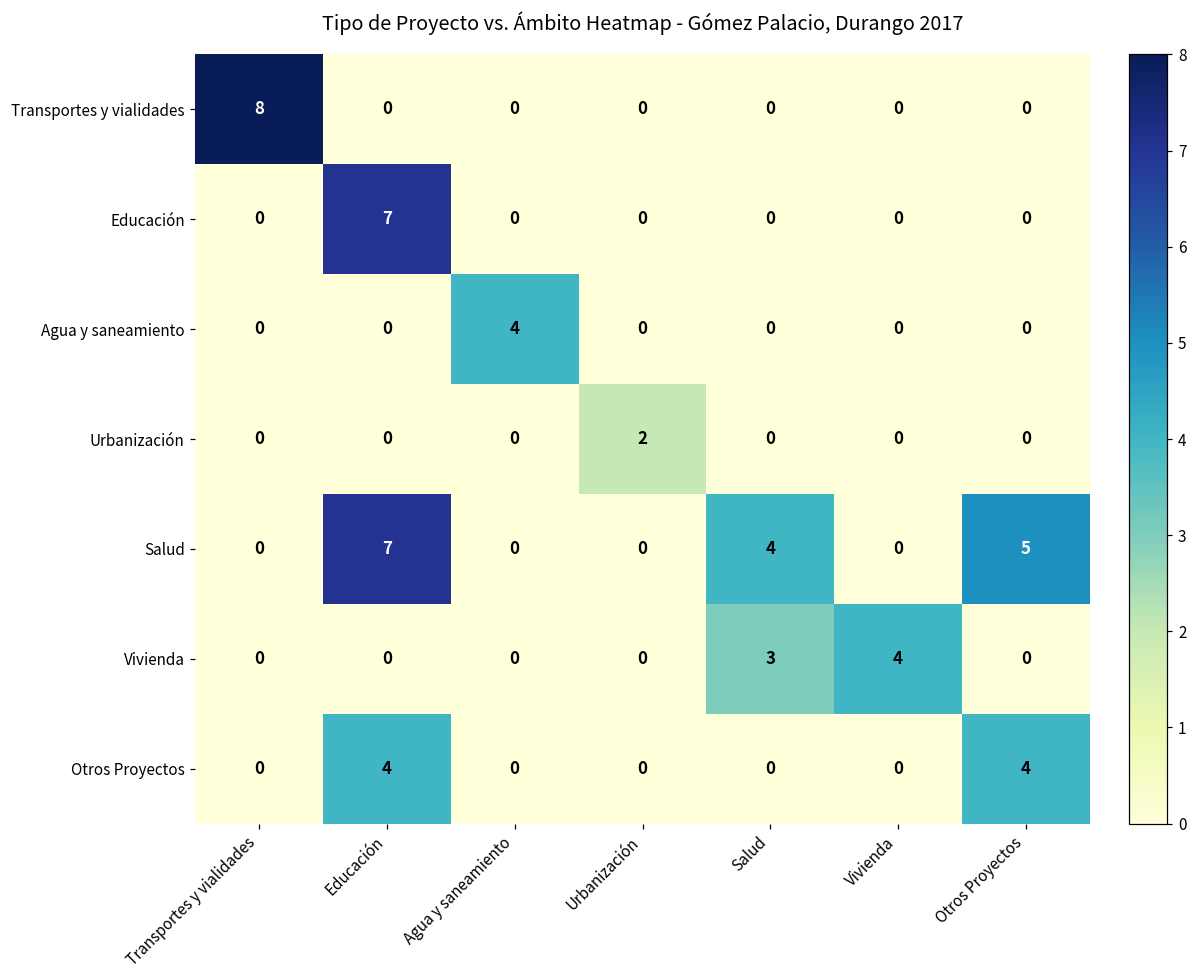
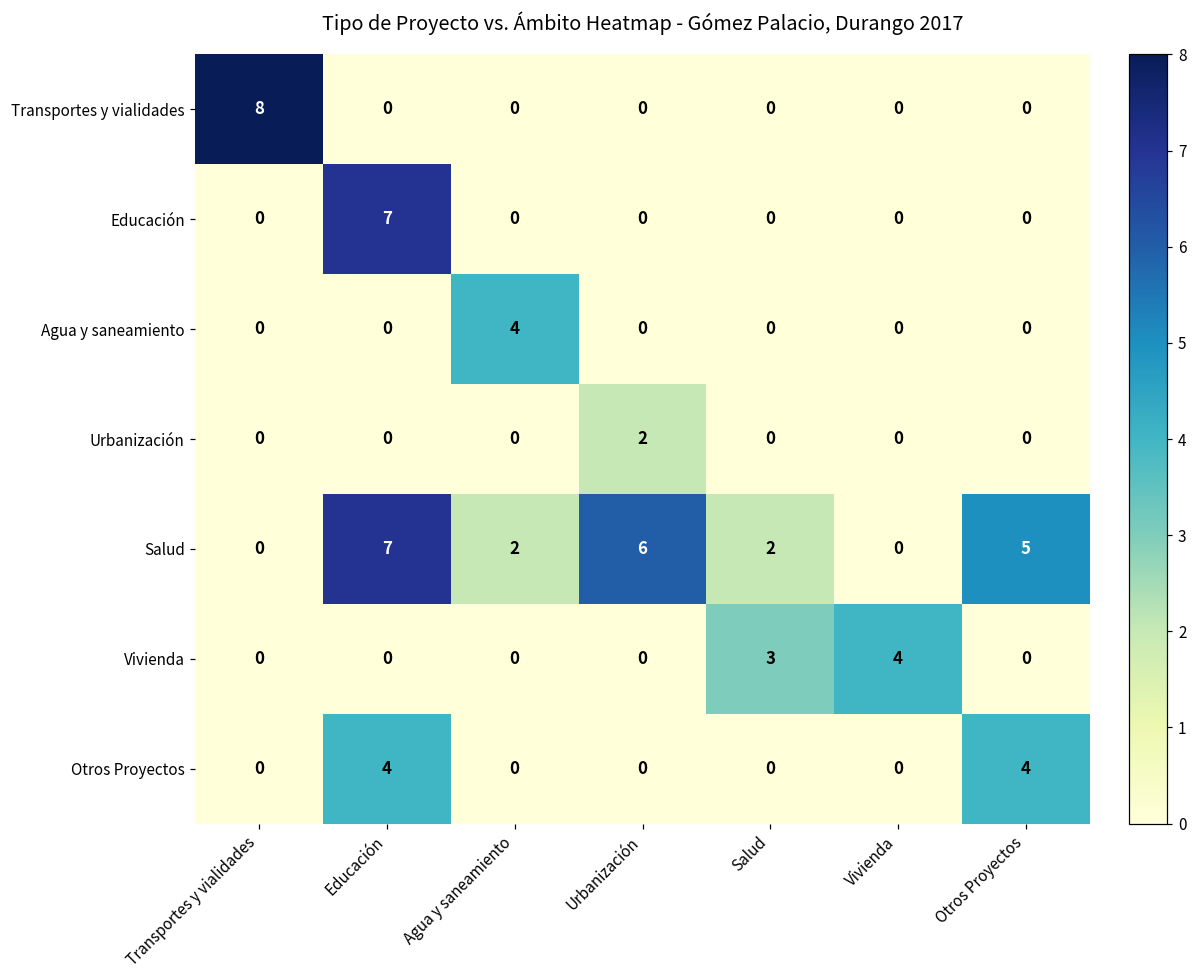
  {
    "Transportes y vialidades": {
      "Transportes y vialidades": 8,
      "Educación": 0,
      "Agua y saneamiento": 0,
      "Urbanización": 0,
      "Salud": 0,
      "Vivienda": 0,
      "Otros Proyectos": 0
    },
    "Educación": {
      "Transportes y vialidades": 0,
      "Educación": 7,
      "Agua y saneamiento": 0,
      "Urbanización": 0,
      "Salud": 0,
      "Vivienda": 0,
      "Otros Proyectos": 0
    },
    "Agua y saneamiento": {
      "Transportes y vialidades": 0,
      "Educación": 0,
      "Agua y saneamiento": 4,
      "Urbanización": 0,
      "Salud": 0,
      "Vivienda": 0,
      "Otros Proyectos": 0
    },
    "Urbanización": {
      "Transportes y vialidades": 0,
      "Educación": 0,
      "Agua y saneamiento": 0,
      "Urbanización": 2,
      "Salud": 0,
      "Vivienda": 0,
      "Otros Proyectos": 0
    },
    "Salud": {
      "Transportes y vialidades": 0,
      "Educación": 7,
-     "Agua y saneamiento": 0,
-     "Urbanización": 0,
-     "Salud": 4,
+     "Agua y saneamiento": 2,
+     "Urbanización": 6,
+     "Salud": 2,
      "Vivienda": 0,
      "Otros Proyectos": 5
    },
    "Vivienda": {
      "Transportes y vialidades": 0,
      "Educación": 0,
      "Agua y saneamiento": 0,
      "Urbanización": 0,
      "Salud": 3,
      "Vivienda": 4,
      "Otros Proyectos": 0
    },
    "Otros Proyectos": {
      "Transportes y vialidades": 0,
      "Educación": 4,
      "Agua y saneamiento": 0,
      "Urbanización": 0,
      "Salud": 0,
      "Vivienda": 0,
      "Otros Proyectos": 4
    }
  }
